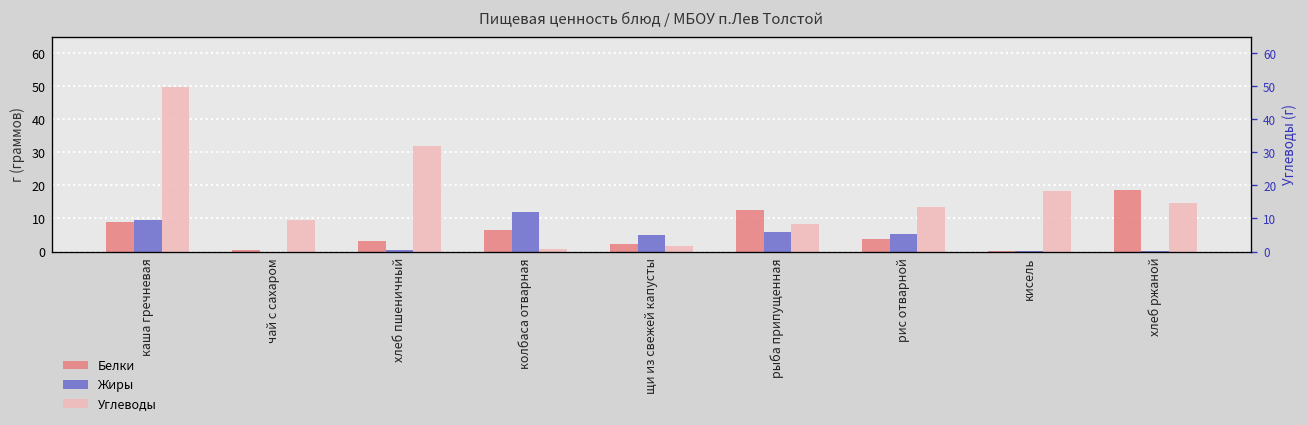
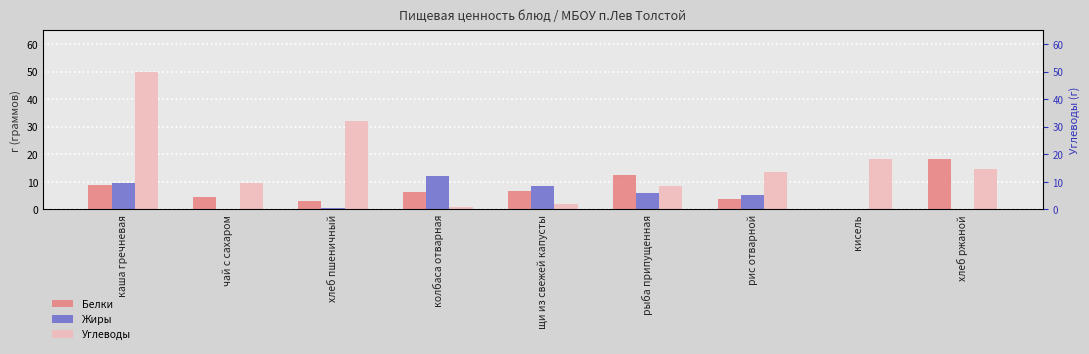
  {
    "Белки": {
      "каша гречневая": 9,
-     "чай с сахаром": 1,
+     "чай с сахаром": 4,
      "хлеб пшеничный": 3,
      "колбаса отварная": 6,
-     "щи из свежей капусты": 2,
+     "щи из свежей капусты": 7,
      "рыба припущенная": 12,
      "рис отварной": 4,
      "хлеб ржаной": 18
    },
    "Жиры": {
      "каша гречневая": 9,
      "чай с сахаром": 0,
      "колбаса отварная": 12,
-     "щи из свежей капусты": 5,
+     "щи из свежей капусты": 9,
      "рыба припущенная": 6,
      "рис отварной": 5
    },
    "Углеводы": {
      "каша гречневая": 50,
      "чай с сахаром": 9,
      "хлеб пшеничный": 32,
      "щи из свежей капусты": 2,
      "рыба припущенная": 8,
      "рис отварной": 14,
      "кисель": 18,
      "хлеб ржаной": 15
    }
  }
